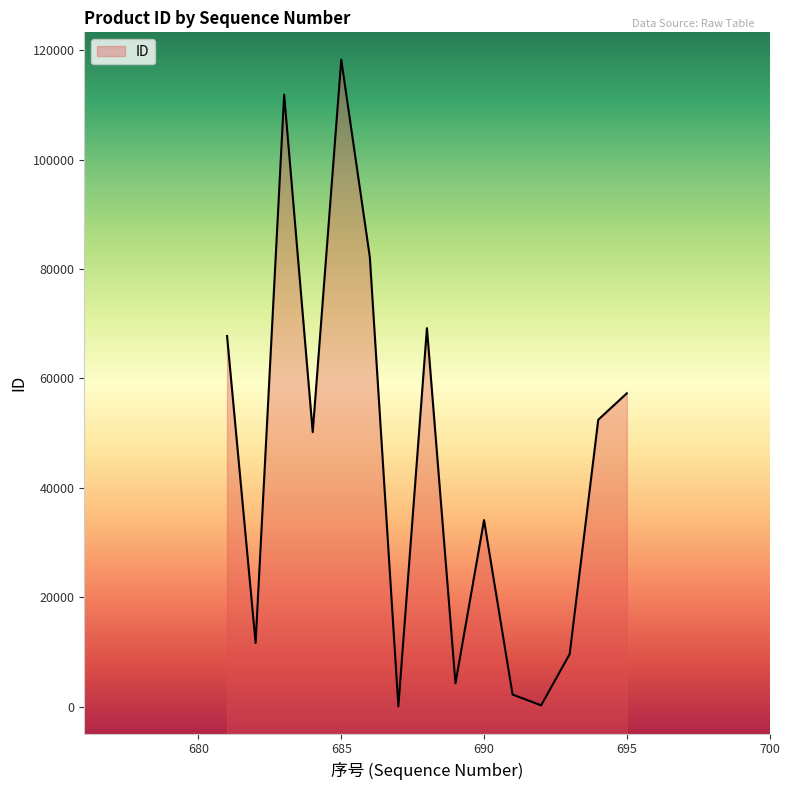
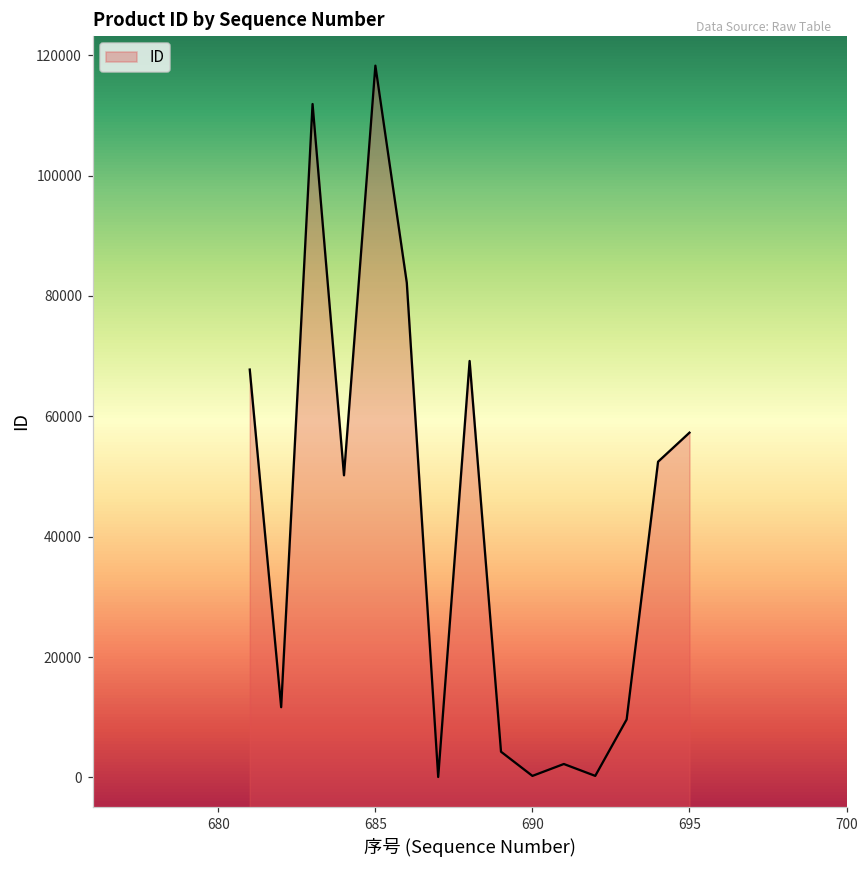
  {
    "685": 118000,
-   "690": 34000,
+   "690": 0,
    "695": 57000
  }
